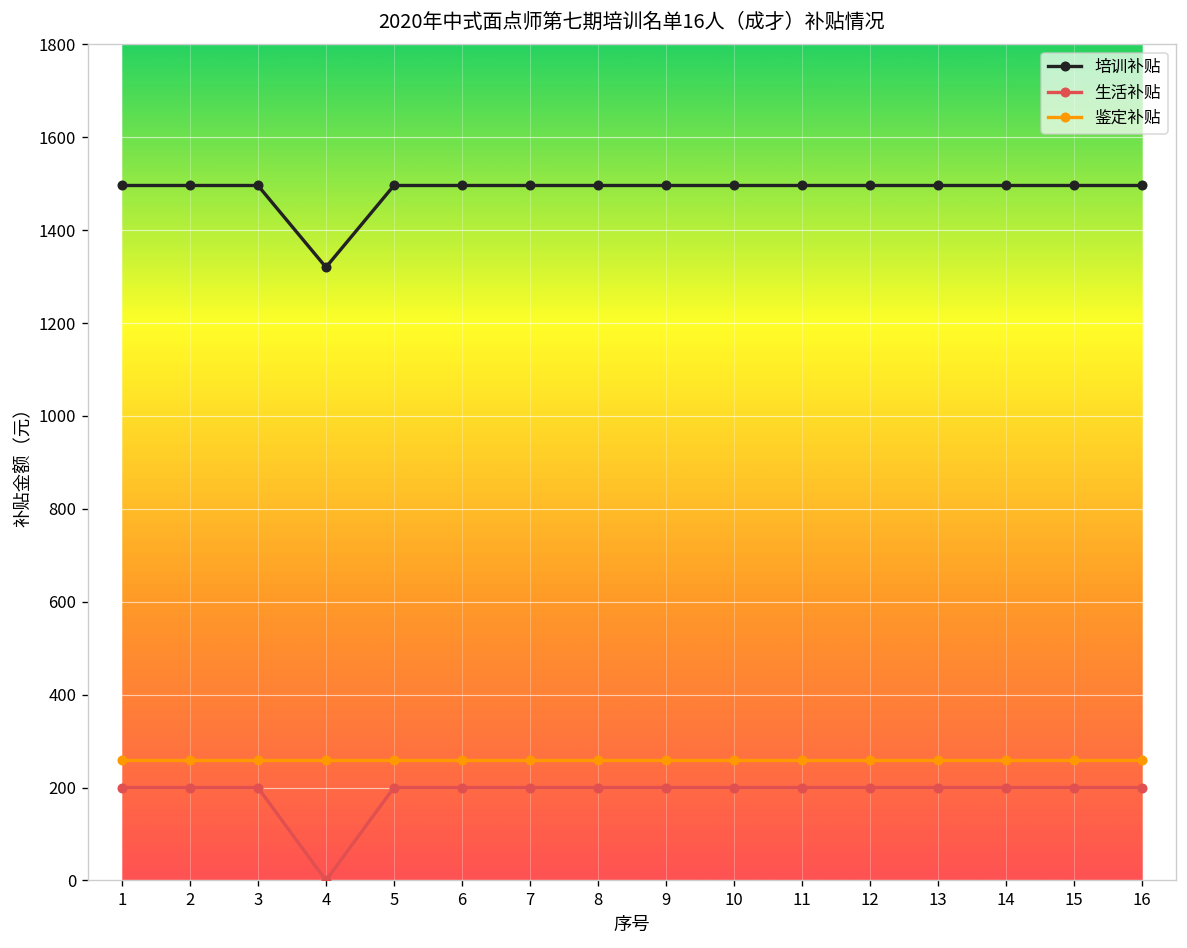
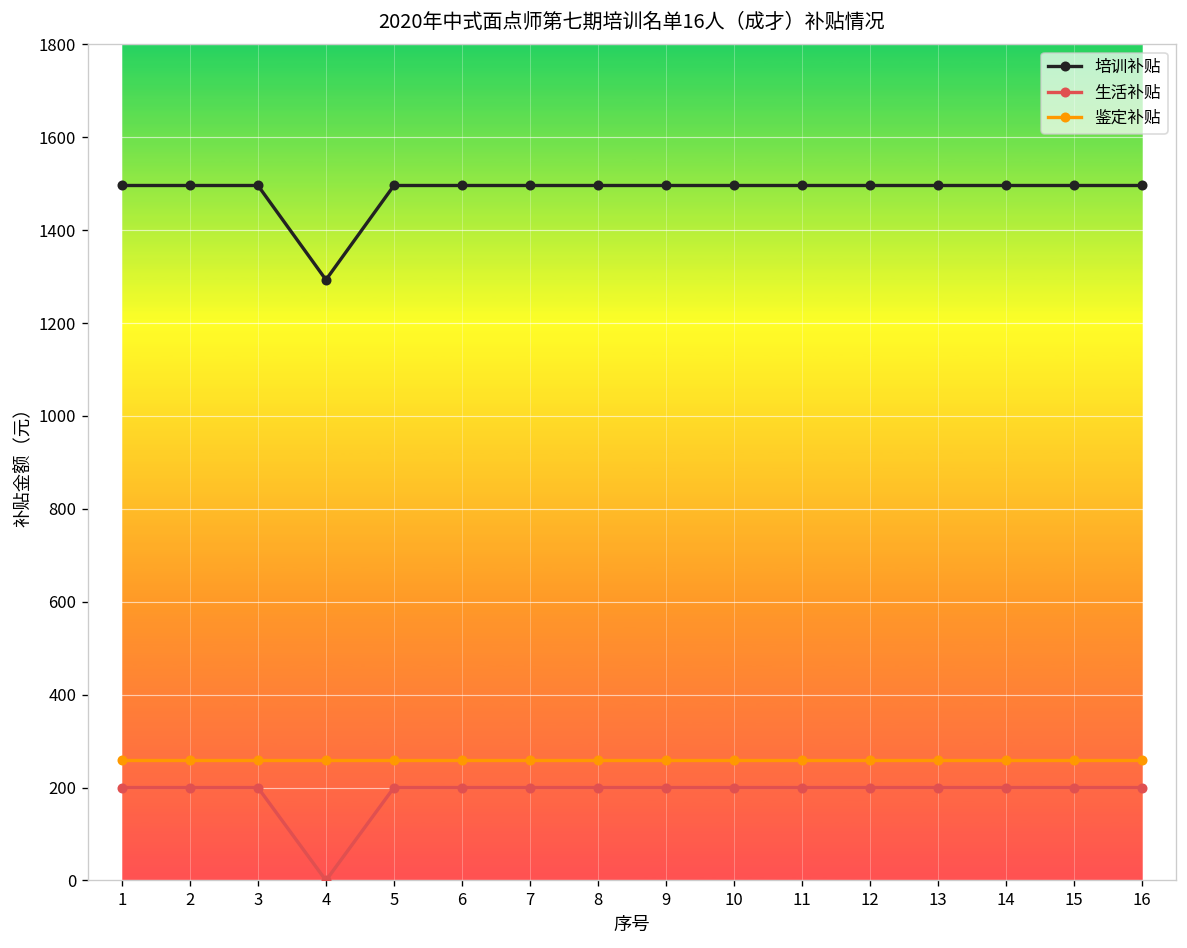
  {
    "培训补贴": {
      "1": 1500,
      "2": 1500,
      "3": 1500,
-     "4": 1320,
+     "4": 1290,
      "5": 1500,
      "6": 1500,
      "7": 1500,
      "8": 1500,
      "9": 1500,
      "10": 1500,
      "11": 1500,
      "12": 1500,
      "13": 1500,
      "14": 1500,
      "15": 1500,
      "16": 1500
    },
    "生活补贴": {
      "1": 200,
      "2": 200,
      "3": 200,
      "4": 0,
      "5": 200,
      "6": 200,
      "7": 200,
      "8": 200,
      "9": 200,
      "10": 200,
      "11": 200,
      "12": 200,
      "13": 200,
      "14": 200,
      "15": 200,
      "16": 200
    },
    "鉴定补贴": {
      "1": 260,
      "2": 260,
      "3": 260,
      "4": 260,
      "5": 260,
      "6": 260,
      "7": 260,
      "8": 260,
      "9": 260,
      "10": 260,
      "11": 260,
      "12": 260,
      "13": 260,
      "14": 260,
      "15": 260,
      "16": 260
    }
  }
